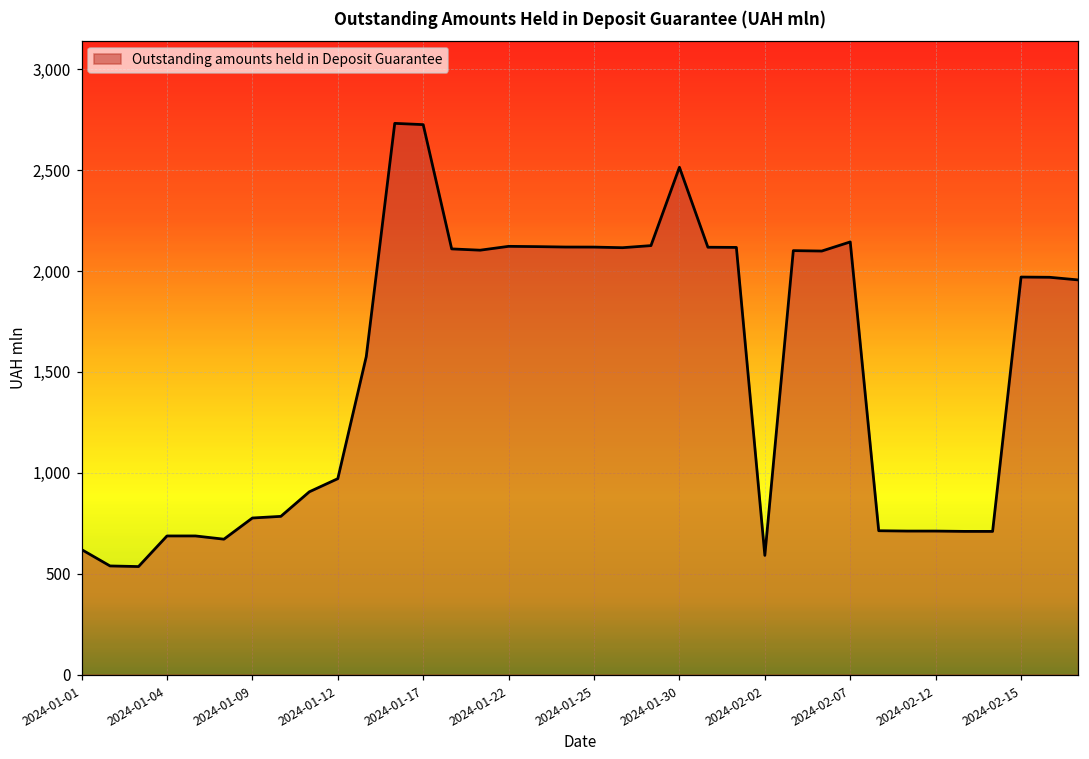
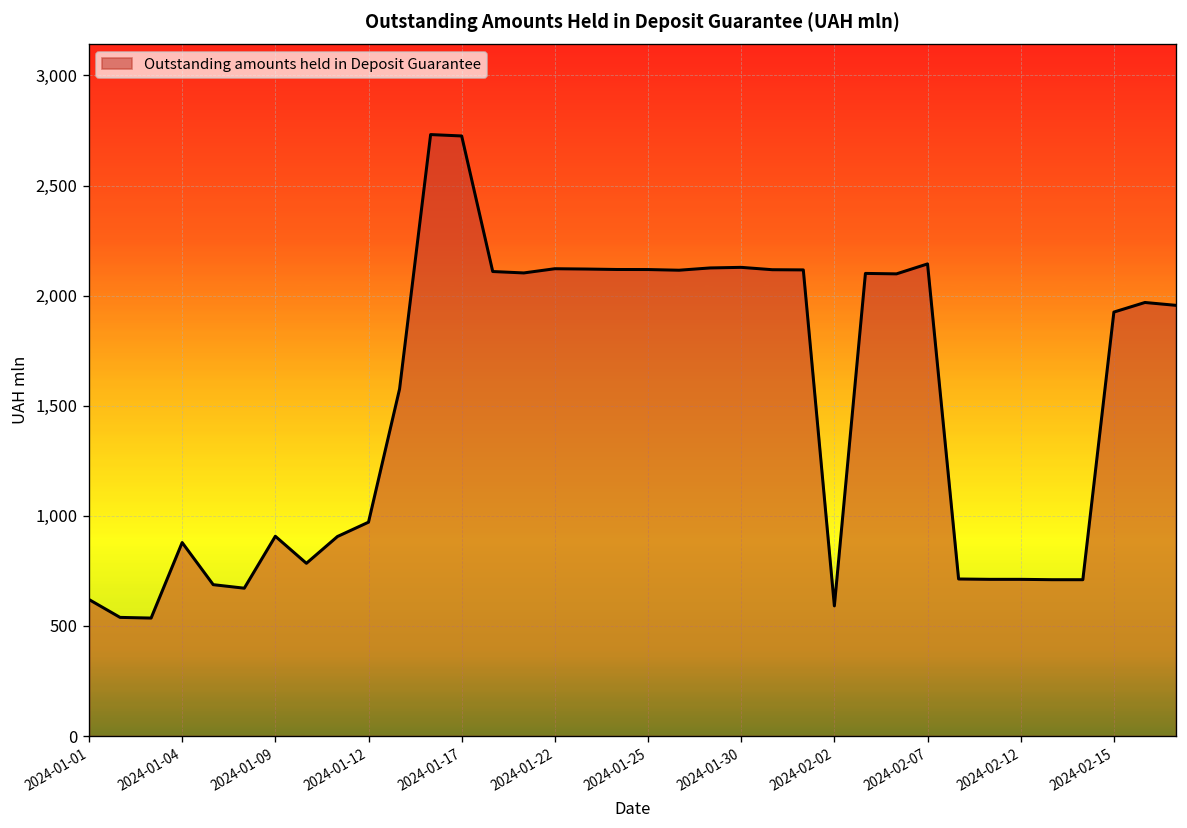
  {
    "2024-01-01": "620",
-   "2024-01-04": "690",
-   "2024-01-09": "780",
+   "2024-01-04": "880",
+   "2024-01-09": "910",
    "2024-01-12": "970",
    "2024-01-17": "2,730",
    "2024-01-22": "2,120",
    "2024-01-25": "2,120",
-   "2024-01-30": "2,510",
+   "2024-01-30": "2,130",
    "2024-02-02": "590",
    "2024-02-07": "2,140",
    "2024-02-12": "710",
-   "2024-02-15": "1,970"
+   "2024-02-15": "1,930"
  }
